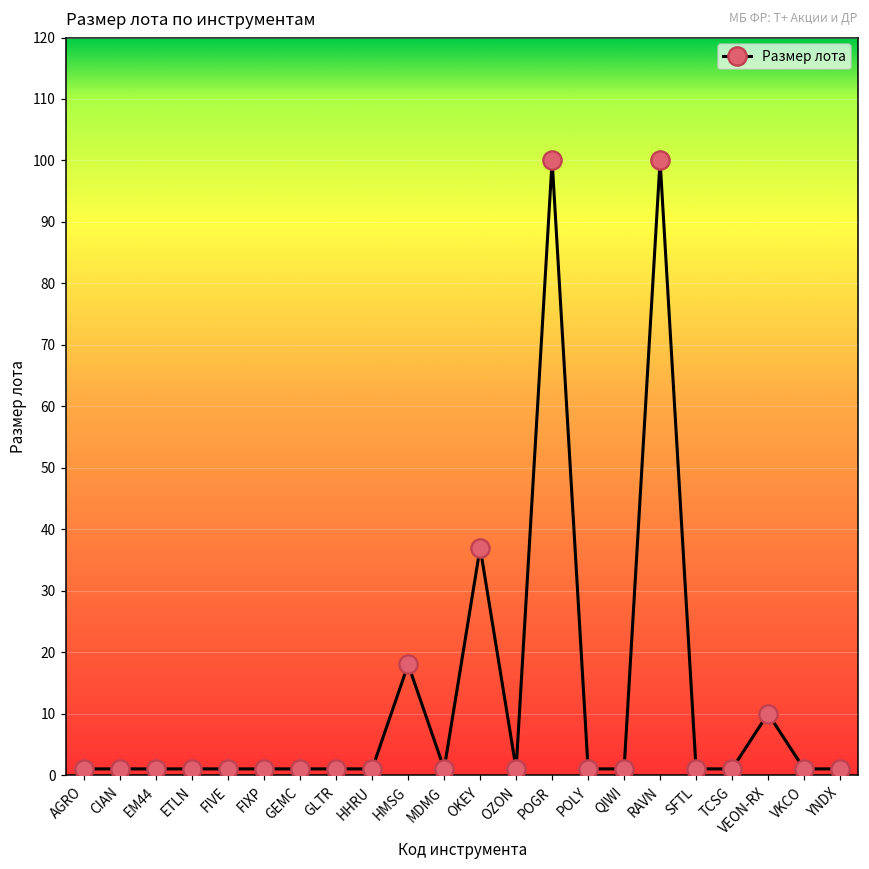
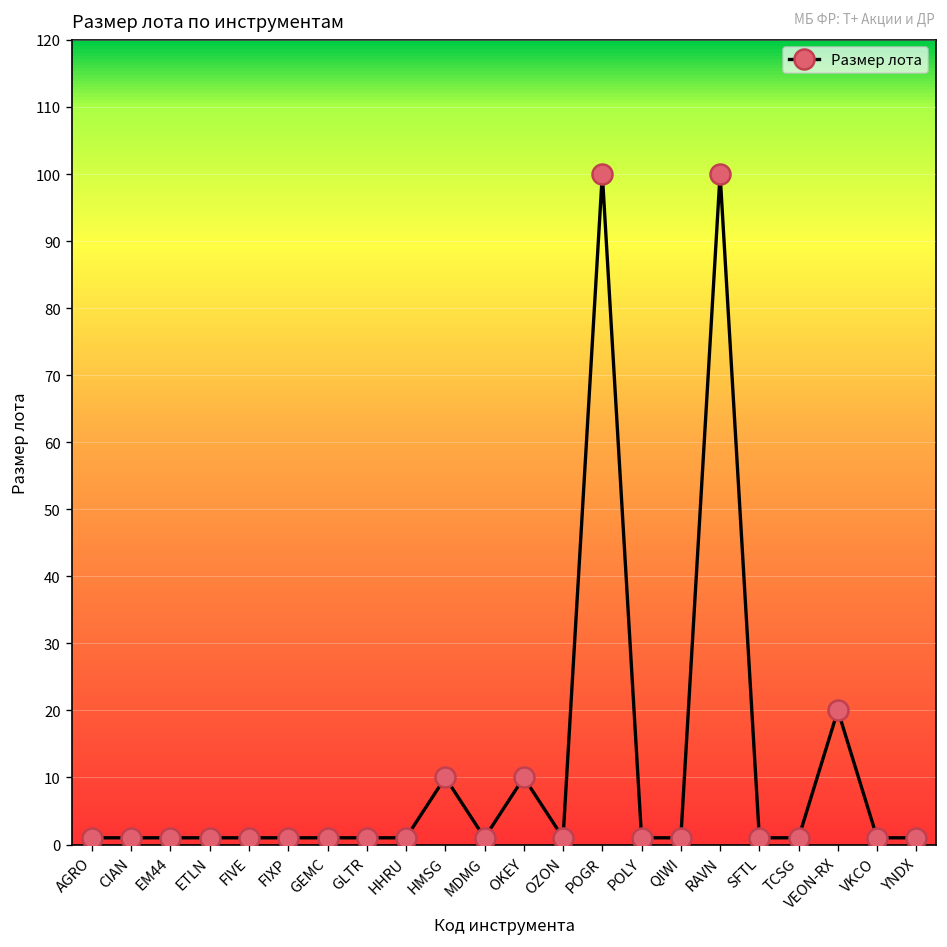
  {
    "AGRO": 1,
    "CIAN": 1,
    "EM44": 1,
    "ETLN": 1,
    "FIVE": 1,
    "FIXP": 1,
    "GEMC": 1,
    "GLTR": 1,
    "HHRU": 1,
-   "HMSG": 18,
+   "HMSG": 10,
    "MDMG": 1,
-   "OKEY": 37,
+   "OKEY": 10,
    "OZON": 1,
    "POGR": 100,
    "POLY": 1,
    "QIWI": 1,
    "RAVN": 100,
    "SFTL": 1,
    "TCSG": 1,
-   "VEON-RX": 10,
+   "VEON-RX": 20,
    "VKCO": 1,
    "YNDX": 1
  }
